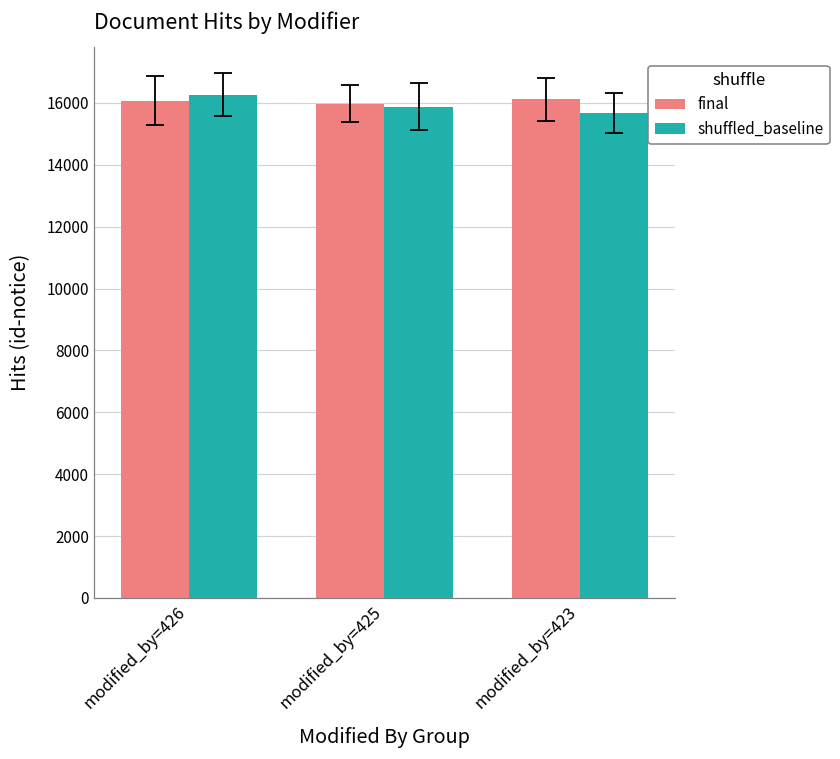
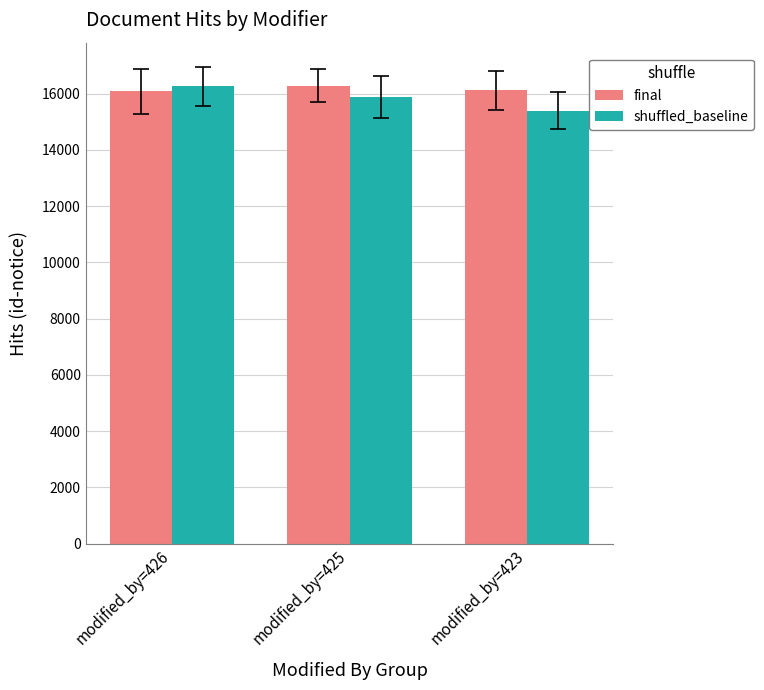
  {
    "final": {
      "modified_by=426": 16100,
-     "modified_by=425": 16000,
+     "modified_by=425": 16300,
      "modified_by=423": 16100
    },
    "shuffled_baseline": {
      "modified_by=426": 16300,
      "modified_by=425": 15900,
-     "modified_by=423": 15700
+     "modified_by=423": 15400
    }
  }
